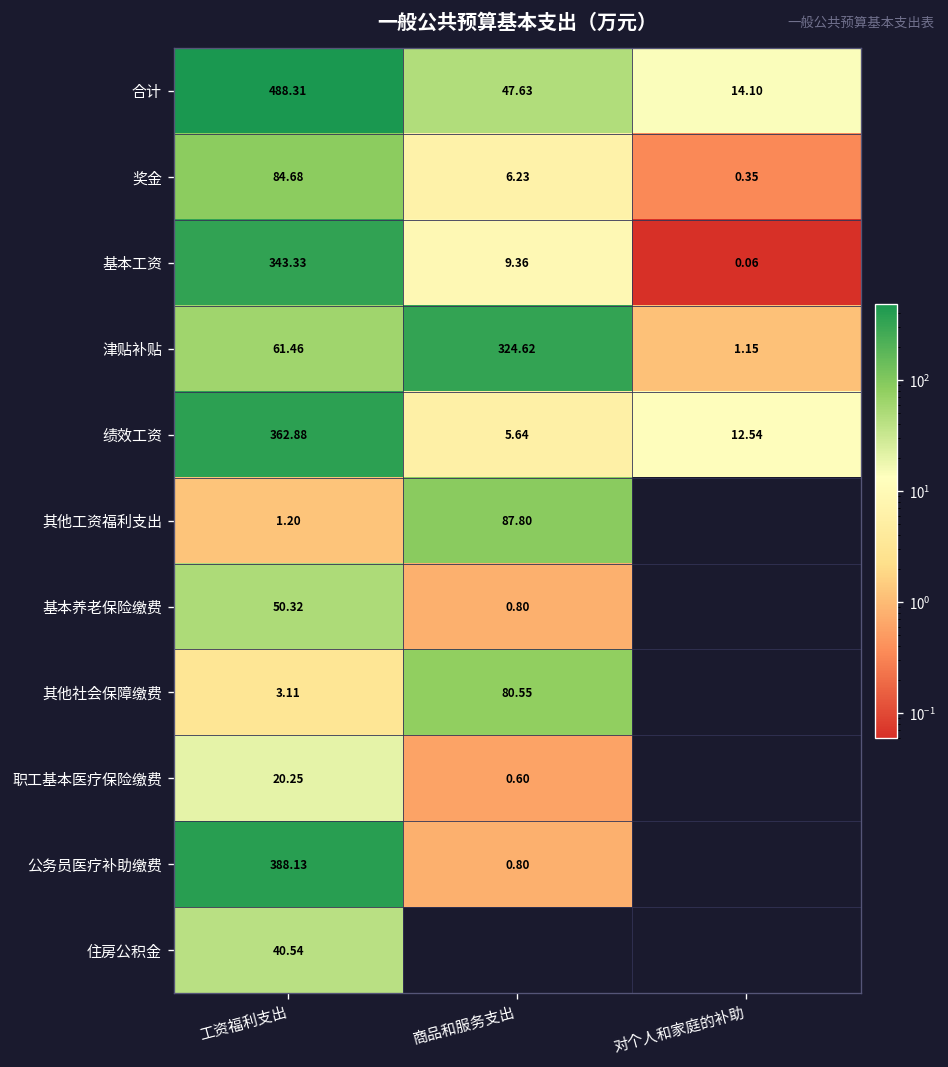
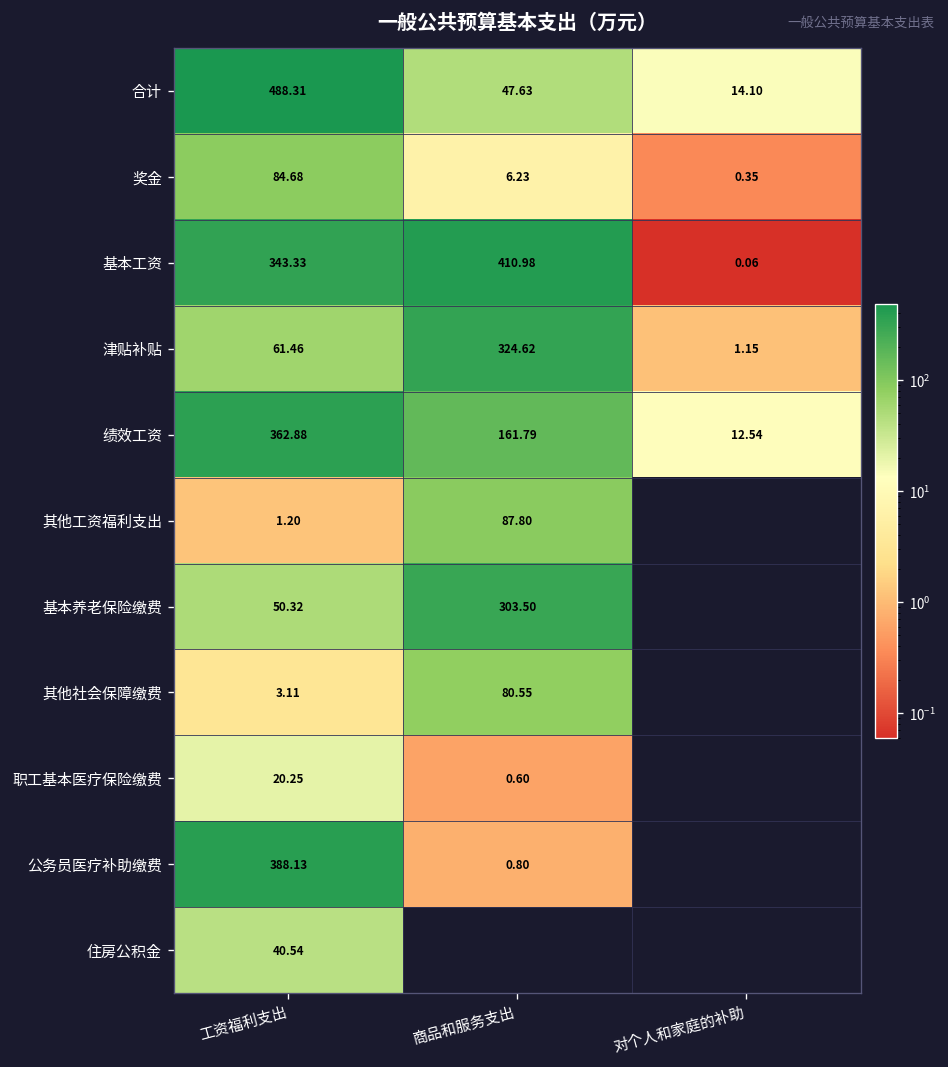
  {
    "合计": {
      "工资福利支出": 488.31,
      "商品和服务支出": 47.63,
      "对个人和家庭的补助": 14.10
    },
    "奖金": {
      "工资福利支出": 84.68,
      "商品和服务支出": 6.23,
      "对个人和家庭的补助": 0.35
    },
    "基本工资": {
      "工资福利支出": 343.33,
-     "商品和服务支出": 9.36,
+     "商品和服务支出": 410.98,
      "对个人和家庭的补助": 0.06
    },
    "津贴补贴": {
      "工资福利支出": 61.46,
      "商品和服务支出": 324.62,
      "对个人和家庭的补助": 1.15
    },
    "绩效工资": {
      "工资福利支出": 362.88,
-     "商品和服务支出": 5.64,
+     "商品和服务支出": 161.79,
      "对个人和家庭的补助": 12.54
    },
    "其他工资福利支出": {
      "工资福利支出": 1.20,
      "商品和服务支出": 87.80
    },
    "基本养老保险缴费": {
      "工资福利支出": 50.32,
-     "商品和服务支出": 0.80
+     "商品和服务支出": 303.50
    },
    "其他社会保障缴费": {
      "工资福利支出": 3.11,
      "商品和服务支出": 80.55
    },
    "职工基本医疗保险缴费": {
      "工资福利支出": 20.25,
      "商品和服务支出": 0.60
    },
    "公务员医疗补助缴费": {
      "工资福利支出": 388.13,
      "商品和服务支出": 0.80
    },
    "住房公积金": {
      "工资福利支出": 40.54
    }
  }
